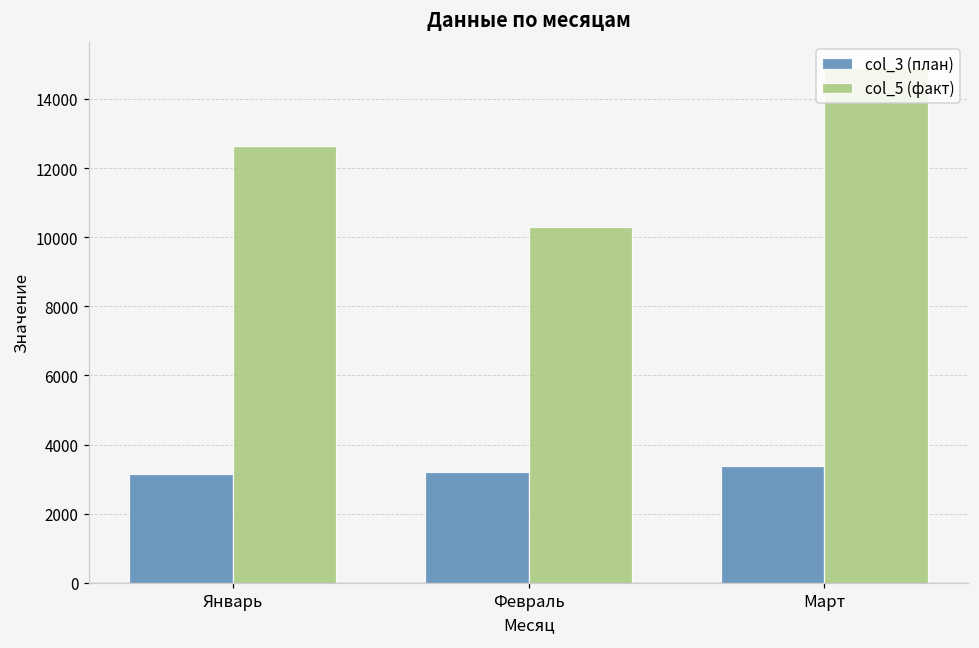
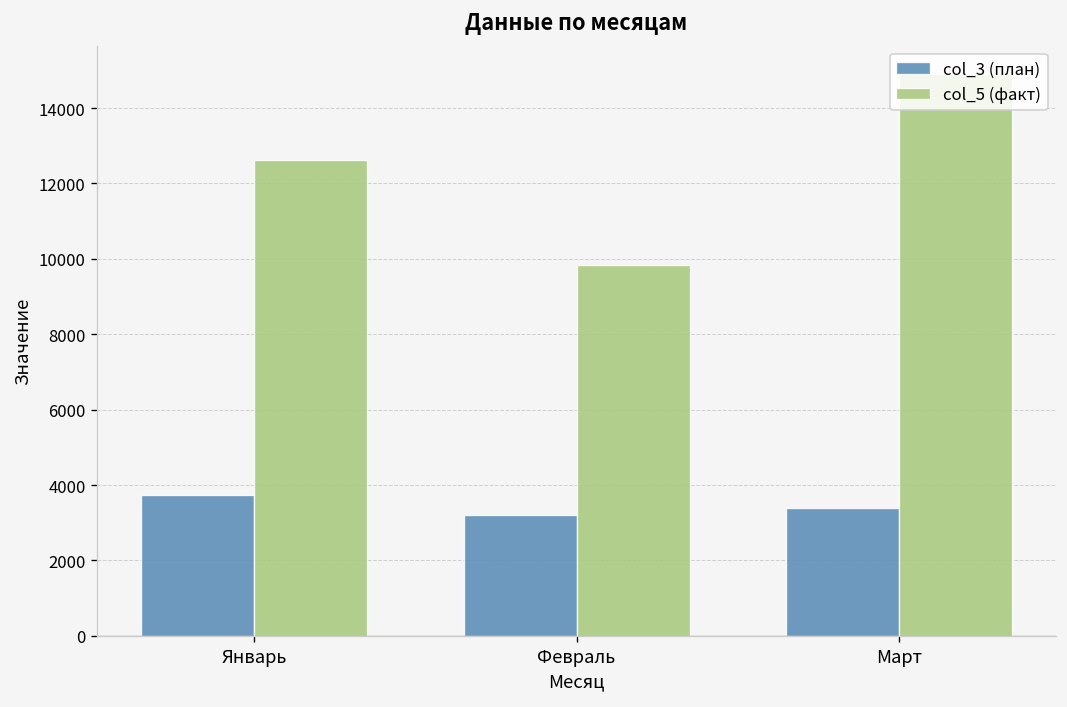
  {
    "col_3 (план)": {
-     "Январь": 3200,
+     "Январь": 3700,
      "Февраль": 3200,
      "Март": 3400
    },
    "col_5 (факт)": {
      "Январь": 12600,
-     "Февраль": 10300
+     "Февраль": 9800
    }
  }
